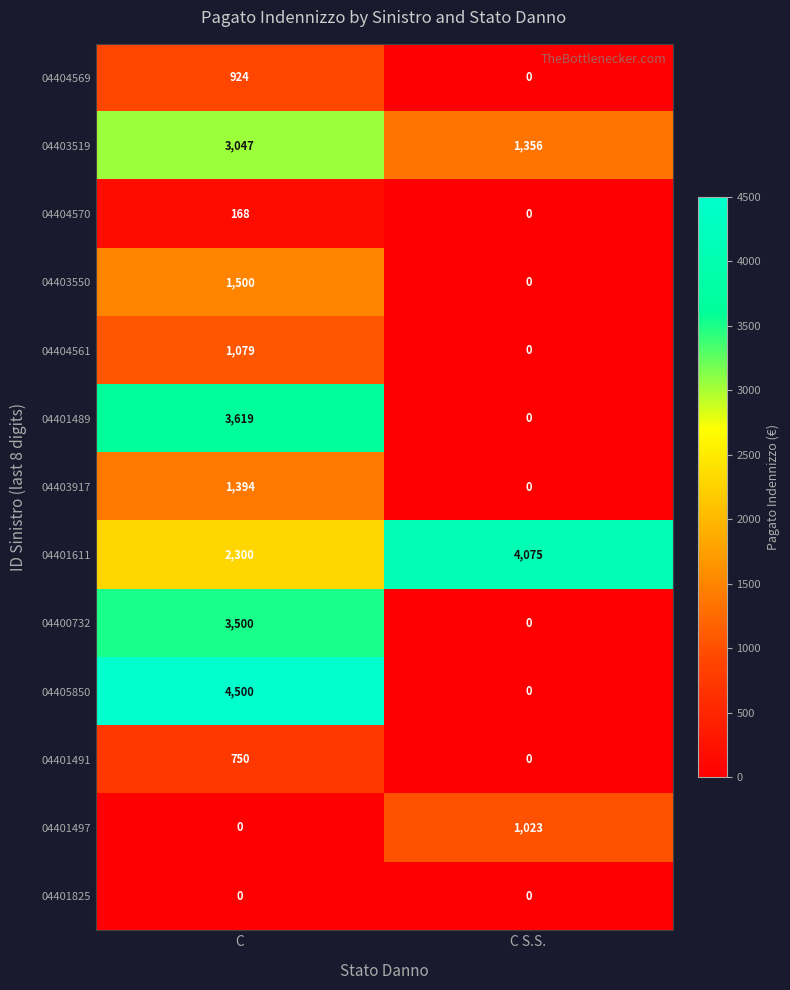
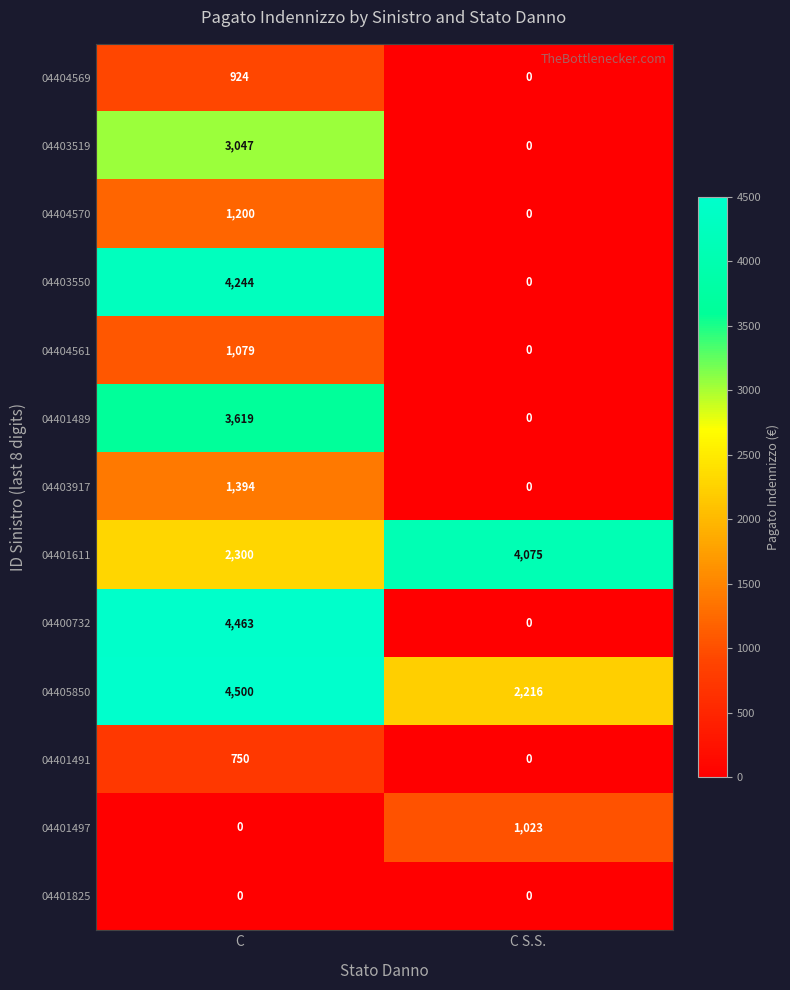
  {
    "04404569": {
      "C": "924"
    },
    "04403519": {
      "C": "3,047",
-     "C S.S.": "1,356"
+     "C S.S.": "0"
    },
    "04404570": {
-     "C": "168",
+     "C": "1,200",
      "C S.S.": "0"
    },
    "04403550": {
-     "C": "1,500",
+     "C": "4,244",
      "C S.S.": "0"
    },
    "04404561": {
      "C": "1,079",
      "C S.S.": "0"
    },
    "04401489": {
      "C": "3,619",
      "C S.S.": "0"
    },
    "04403917": {
      "C": "1,394",
      "C S.S.": "0"
    },
    "04401611": {
      "C": "2,300",
      "C S.S.": "4,075"
    },
    "04400732": {
-     "C": "3,500",
+     "C": "4,463",
      "C S.S.": "0"
    },
    "04405850": {
      "C": "4,500",
-     "C S.S.": "0"
+     "C S.S.": "2,216"
    },
    "04401491": {
      "C": "750",
      "C S.S.": "0"
    },
    "04401497": {
      "C": "0",
      "C S.S.": "1,023"
    },
    "04401825": {
      "C": "0",
      "C S.S.": "0"
    }
  }
